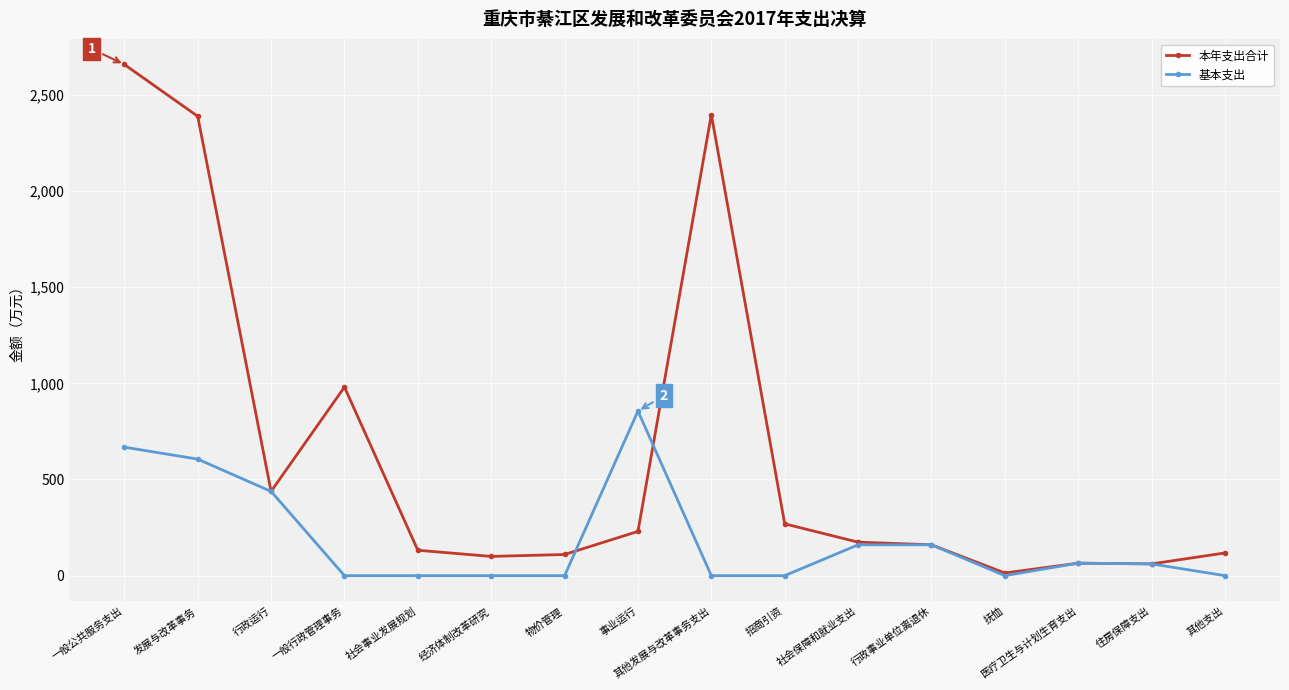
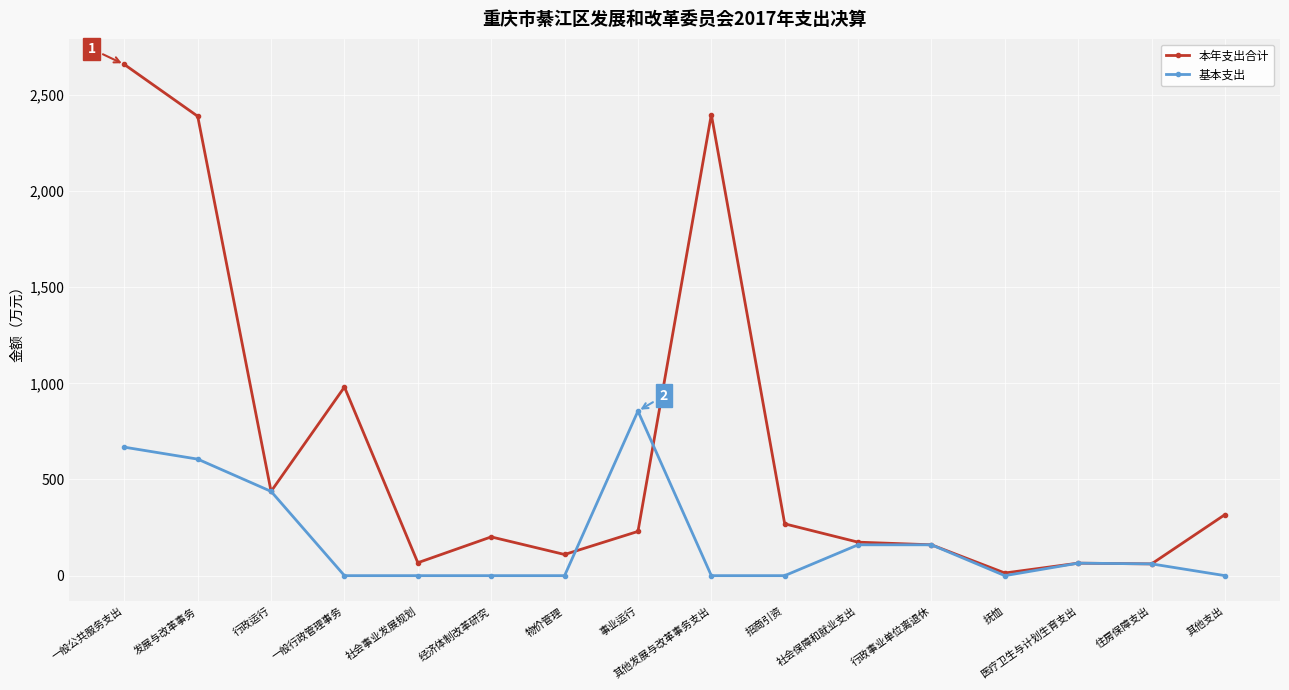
  {
    "本年支出合计": {
      "发展与改革事务": "2,390",
      "一般行政管理事务": "980",
-     "社会事业发展规划": "130",
-     "经济体制改革研究": "100",
+     "社会事业发展规划": "70",
+     "经济体制改革研究": "200",
      "物价管理": "110",
      "事业运行": "230",
      "其他发展与改革事务支出": "2,400",
      "招商引资": "270",
      "社会保障和就业支出": "170",
      "抚恤": "10",
-     "其他支出": "120"
+     "其他支出": "320"
    },
    "基本支出": {
      "一般公共服务支出": "670",
      "发展与改革事务": "610",
      "一般行政管理事务": "0",
      "社会事业发展规划": "0",
      "经济体制改革研究": "0",
      "物价管理": "0",
      "其他发展与改革事务支出": "0",
      "招商引资": "0",
      "社会保障和就业支出": "160",
      "抚恤": "0",
      "其他支出": "0"
    }
  }
